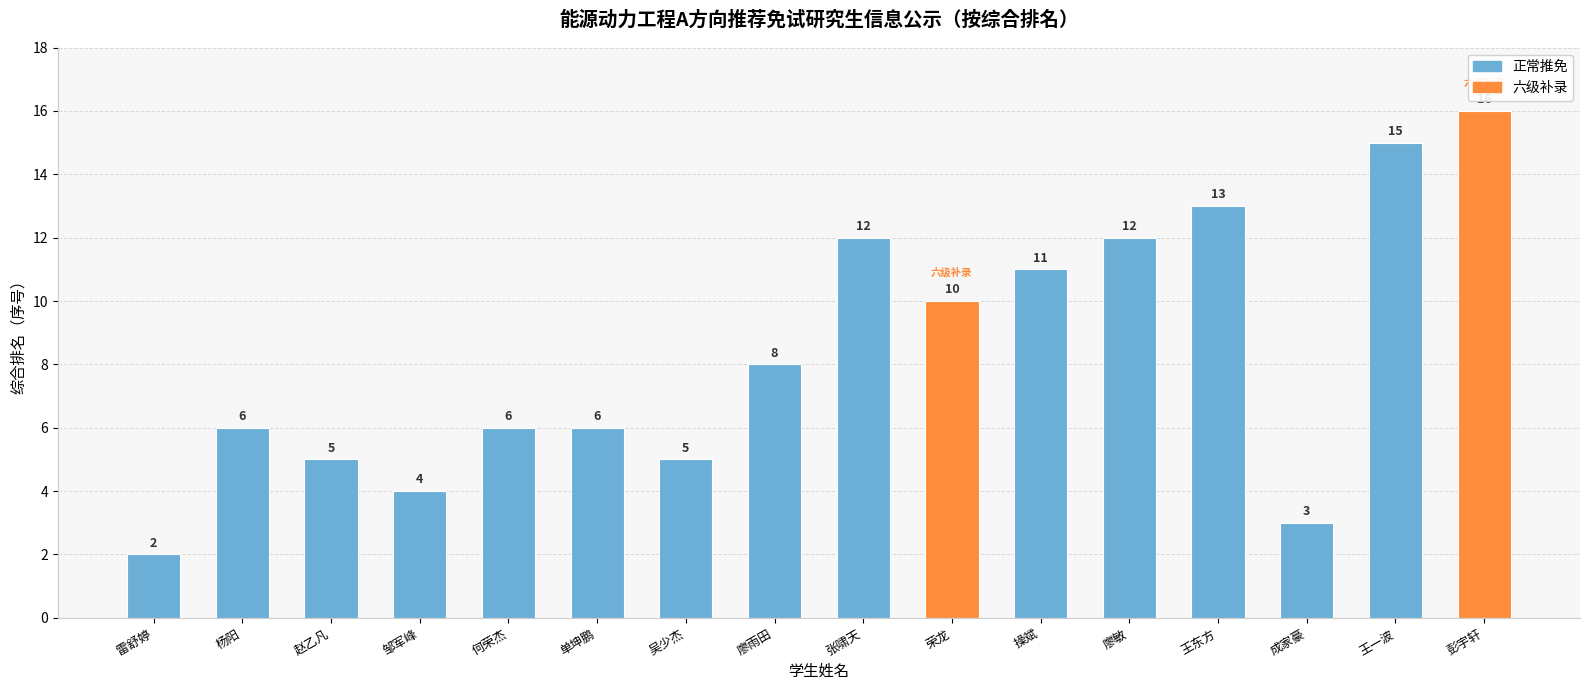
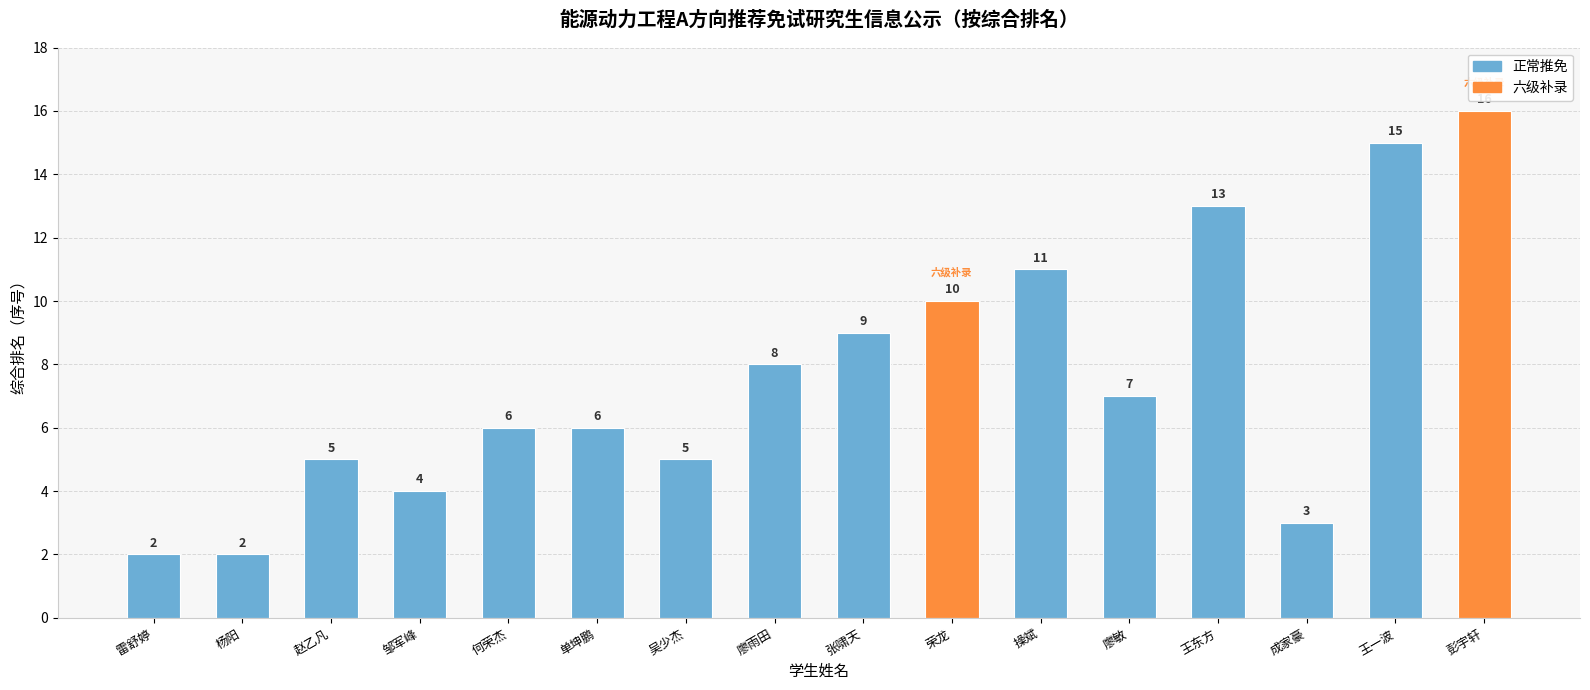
  {
    "雷舒婷": 2,
-   "杨阳": 6,
+   "杨阳": 2,
    "赵乙凡": 5,
    "邹军峰": 4,
    "何荣杰": 6,
    "单坤鹏": 6,
    "吴少杰": 5,
    "廖雨田": 8,
-   "张啸天": 12,
+   "张啸天": 9,
    "荣龙": 10,
    "操斌": 11,
-   "廖敏": 12,
+   "廖敏": 7,
    "王东方": 13,
    "成家豪": 3,
    "王一波": 15
  }
